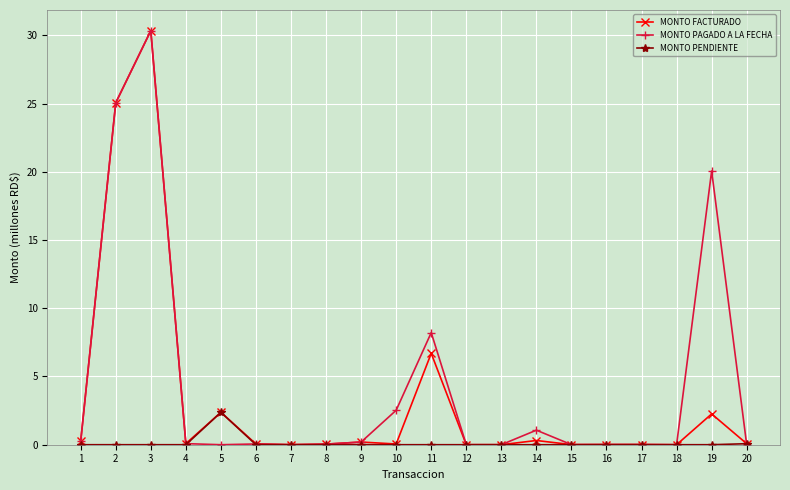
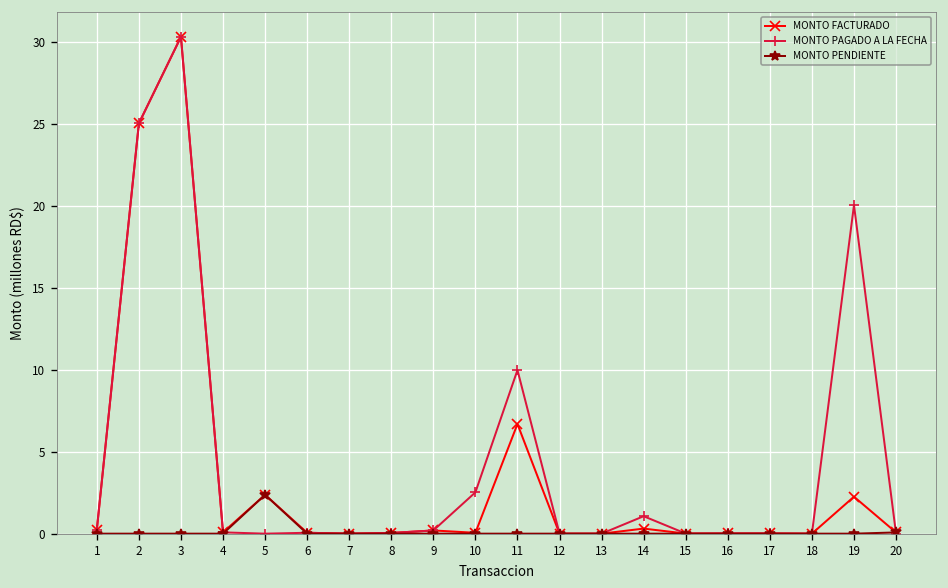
  {
    "MONTO FACTURADO": {
      "11": 6.7,
      "14": 0.3,
      "19": 2.3
    },
    "MONTO PAGADO A LA FECHA": {
      "5": 0.0,
      "10": 2.5,
-     "11": 8.2,
+     "11": 10.0,
      "14": 1.1,
      "19": 20.1
    },
    "MONTO PENDIENTE": {
      "1": 0.0,
      "2": 0.0,
      "3": 0.0,
      "9": 0.0,
      "11": 0.0,
      "14": 0.0,
      "19": 0.0
    }
  }
